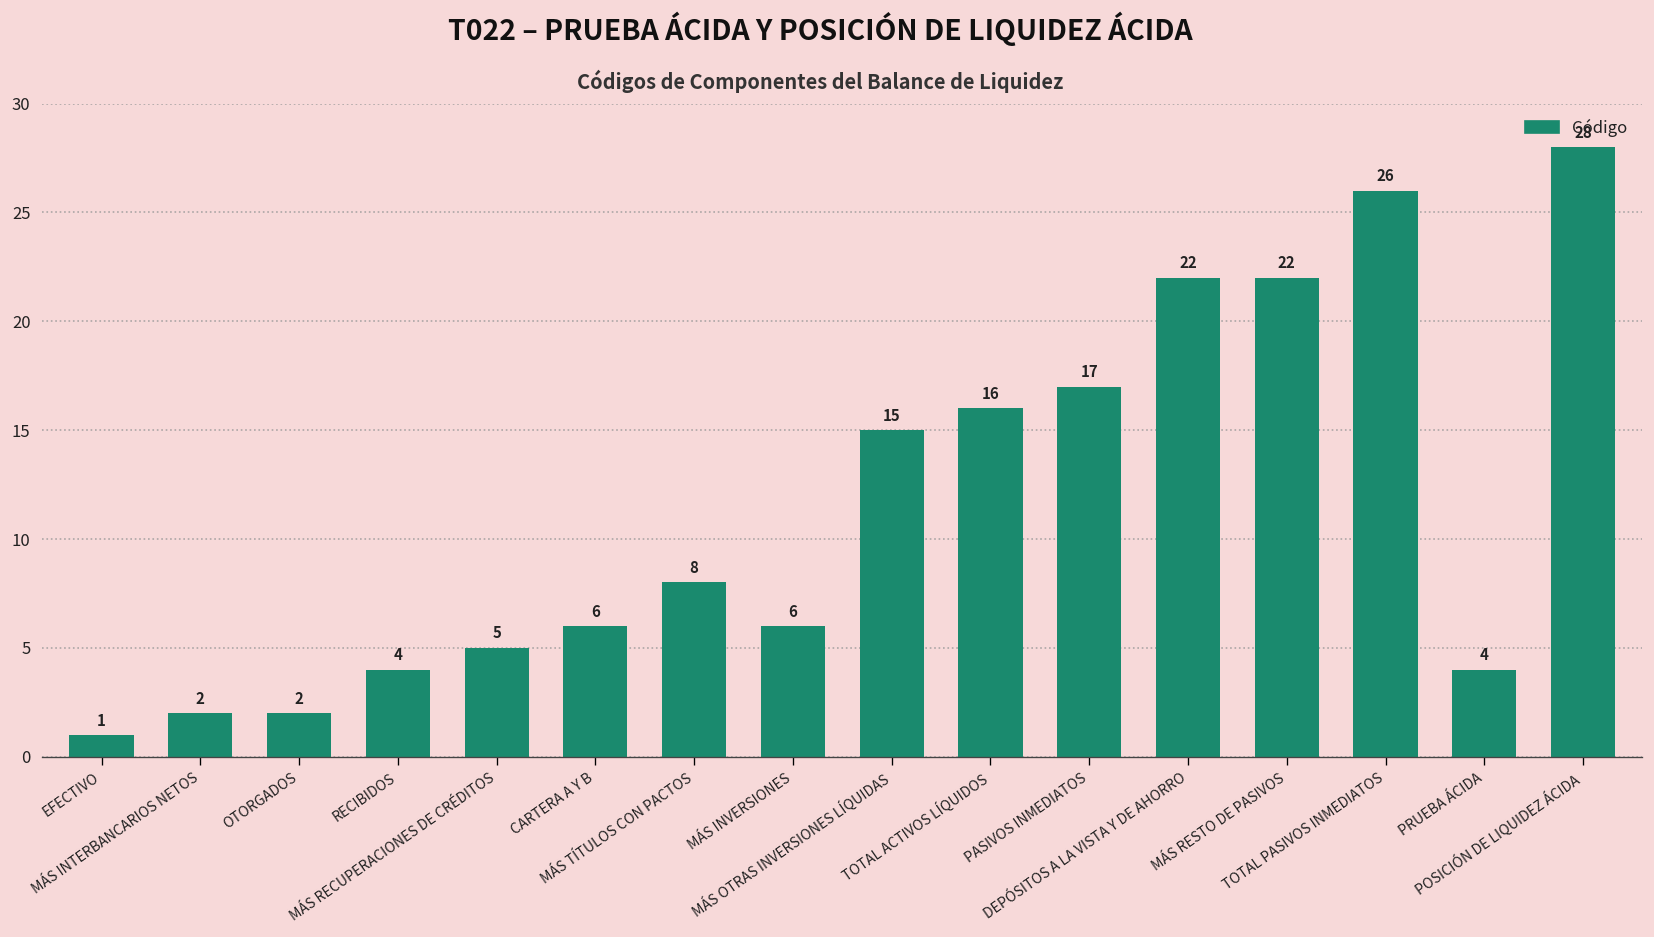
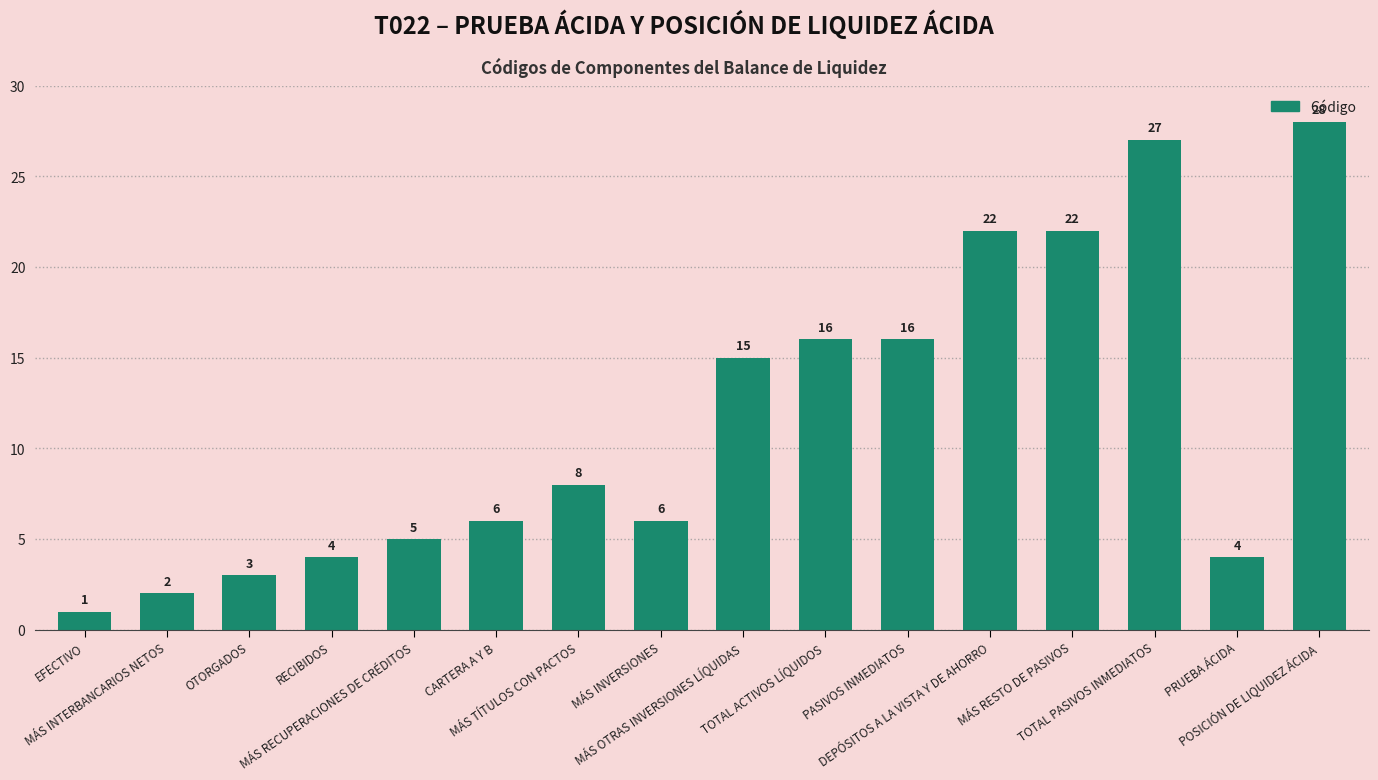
  {
    "EFECTIVO": 1,
    "MÁS INTERBANCARIOS NETOS": 2,
-   "OTORGADOS": 2,
+   "OTORGADOS": 3,
    "RECIBIDOS": 4,
    "MÁS RECUPERACIONES DE CRÉDITOS": 5,
    "CARTERA A Y B": 6,
    "MÁS TÍTULOS CON PACTOS": 8,
    "MÁS INVERSIONES": 6,
    "MÁS OTRAS INVERSIONES LÍQUIDAS": 15,
    "TOTAL ACTIVOS LÍQUIDOS": 16,
-   "PASIVOS INMEDIATOS": 17,
+   "PASIVOS INMEDIATOS": 16,
    "DEPÓSITOS A LA VISTA Y DE AHORRO": 22,
    "MÁS RESTO DE PASIVOS": 22,
-   "TOTAL PASIVOS INMEDIATOS": 26,
+   "TOTAL PASIVOS INMEDIATOS": 27,
    "PRUEBA ÁCIDA": 4,
    "POSICIÓN DE LIQUIDEZ ÁCIDA": 28
  }
